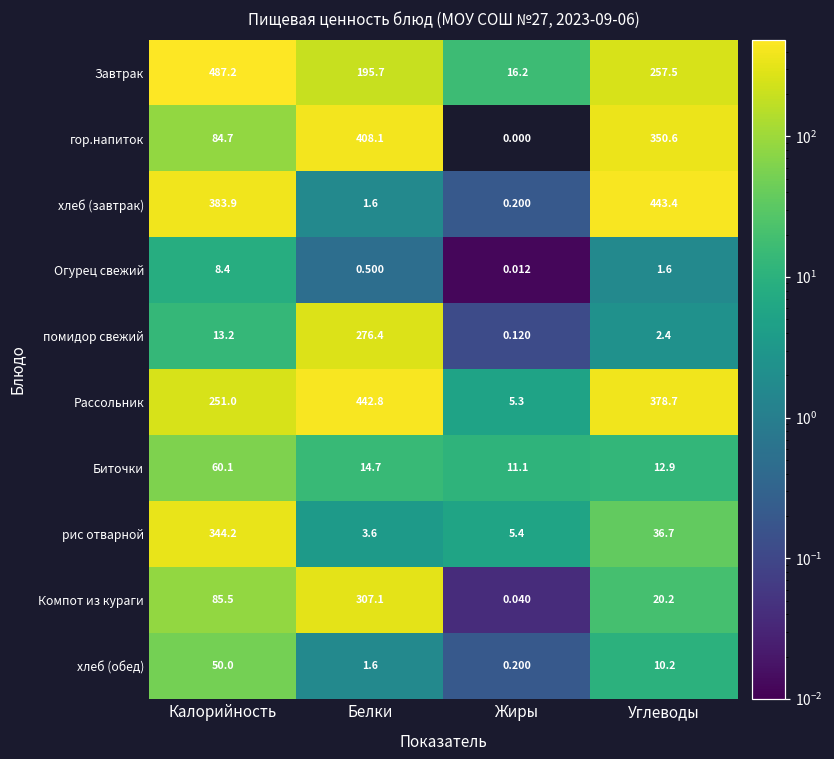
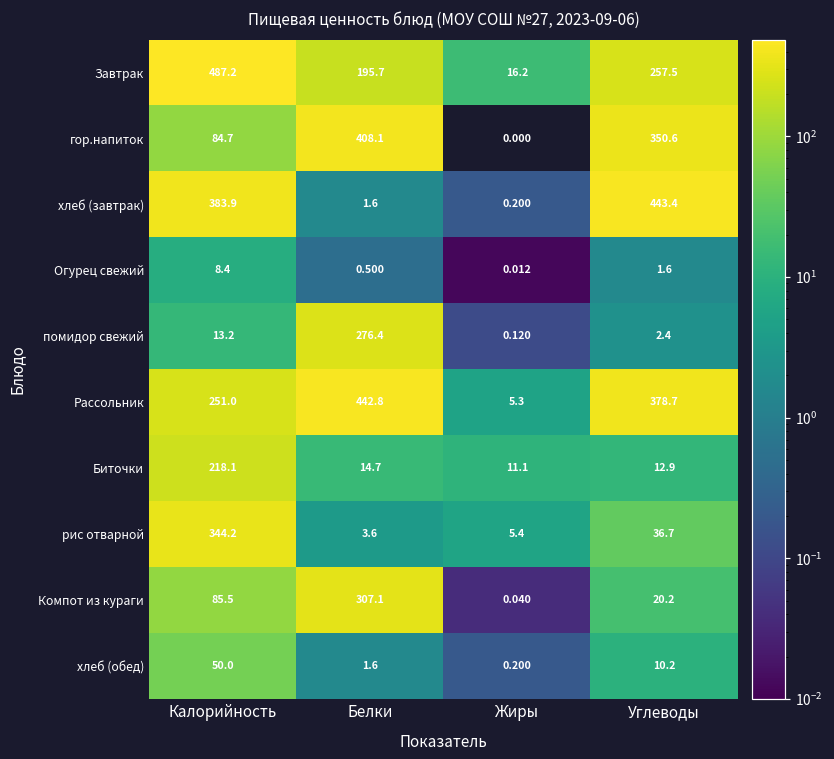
  {
    "Завтрак": {
      "Калорийность": 487.2,
      "Белки": 195.7,
      "Жиры": 16.2,
      "Углеводы": 257.5
    },
    "гор.напиток": {
      "Калорийность": 84.7,
      "Белки": 408.1,
      "Жиры": 0.000,
      "Углеводы": 350.6
    },
    "хлеб (завтрак)": {
      "Калорийность": 383.9,
      "Белки": 1.6,
      "Жиры": 0.200,
      "Углеводы": 443.4
    },
    "Огурец свежий": {
      "Калорийность": 8.4,
      "Белки": 0.500,
      "Жиры": 0.012,
      "Углеводы": 1.6
    },
    "помидор свежий": {
      "Калорийность": 13.2,
      "Белки": 276.4,
      "Жиры": 0.120,
      "Углеводы": 2.4
    },
    "Рассольник": {
      "Калорийность": 251.0,
      "Белки": 442.8,
      "Жиры": 5.3,
      "Углеводы": 378.7
    },
    "Биточки": {
-     "Калорийность": 60.1,
+     "Калорийность": 218.1,
      "Белки": 14.7,
      "Жиры": 11.1,
      "Углеводы": 12.9
    },
    "рис отварной": {
      "Калорийность": 344.2,
      "Белки": 3.6,
      "Жиры": 5.4,
      "Углеводы": 36.7
    },
    "Компот из кураги": {
      "Калорийность": 85.5,
      "Белки": 307.1,
      "Жиры": 0.040,
      "Углеводы": 20.2
    },
    "хлеб (обед)": {
      "Калорийность": 50.0,
      "Белки": 1.6,
      "Жиры": 0.200,
      "Углеводы": 10.2
    }
  }
